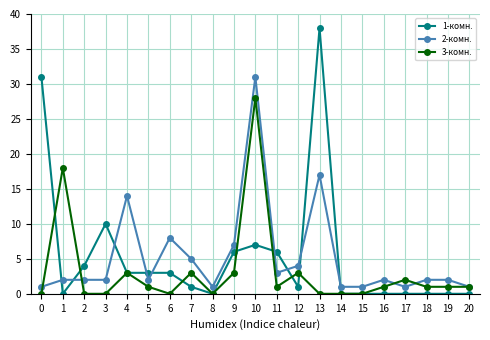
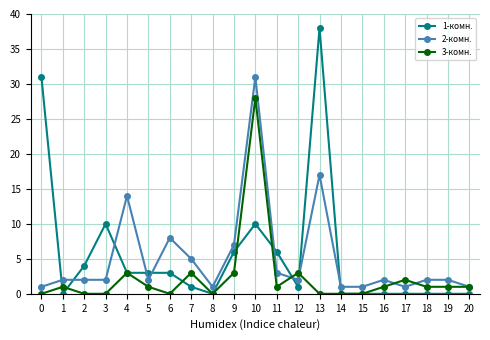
  {
    "1-комн.": {
      "0": 31,
      "1": 0,
      "2": 4,
      "3": 10,
      "5": 3,
      "6": 3,
      "7": 1,
      "9": 6,
-     "10": 7,
+     "10": 10,
      "11": 6,
      "12": 1,
      "13": 38,
      "16": 0,
      "17": 0,
      "18": 0,
      "19": 0,
      "20": 0
    },
    "2-комн.": {
      "0": 1,
      "1": 2,
      "2": 2,
      "3": 2,
      "4": 14,
      "5": 2,
      "6": 8,
      "7": 5,
      "8": 1,
      "9": 7,
      "10": 31,
      "11": 3,
-     "12": 4,
+     "12": 2,
      "13": 17,
      "14": 1,
      "15": 1,
      "16": 2,
      "17": 1,
      "18": 2,
      "19": 2
    },
    "3-комн.": {
      "0": 0,
-     "1": 18,
+     "1": 1,
      "2": 0,
      "3": 0,
      "5": 1,
      "6": 0,
      "7": 3,
      "9": 3,
      "10": 28,
      "11": 1,
      "12": 3,
      "13": 0,
      "16": 1,
      "17": 2,
      "18": 1,
      "19": 1
    }
  }
